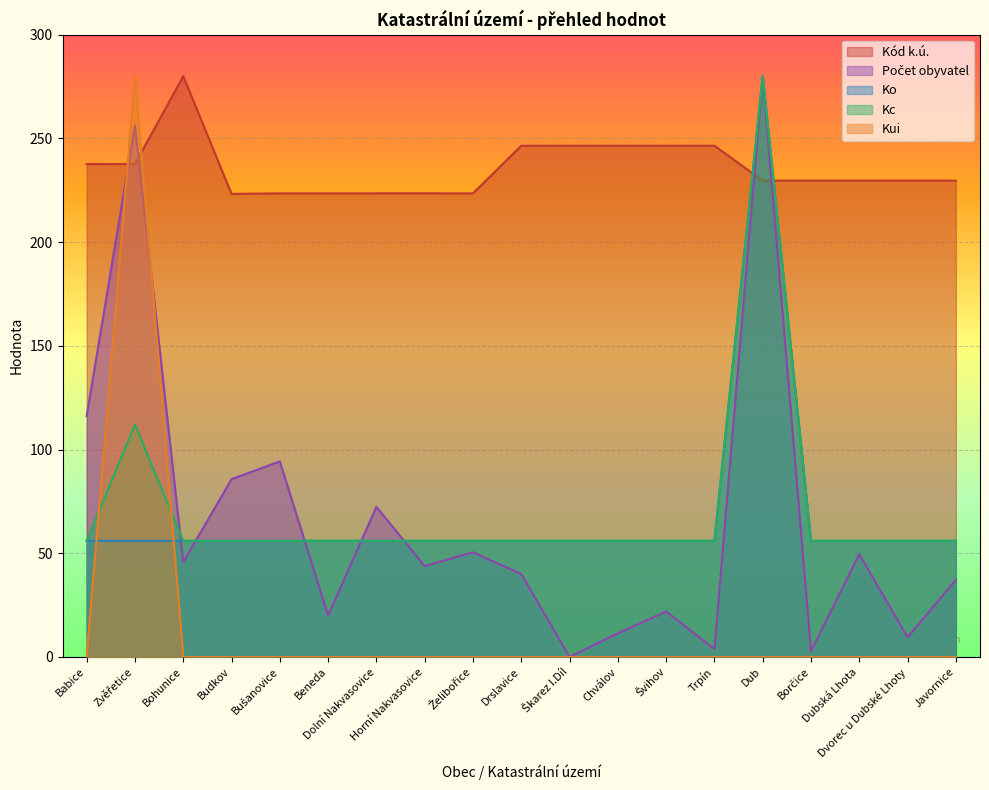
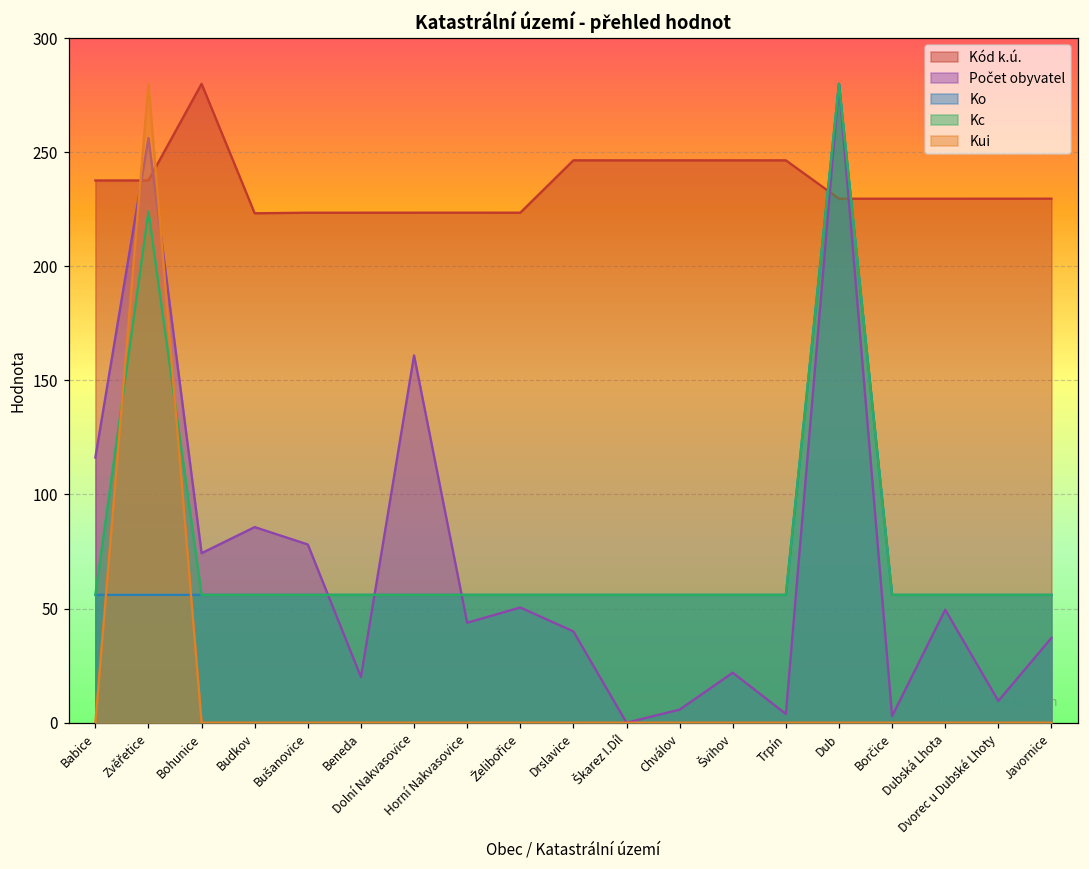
  {
    "Počet obyvatel": {
      "Babice": 116,
      "Zvěřetice": 256,
-     "Bohunice": 46,
+     "Bohunice": 74,
      "Budkov": 86,
-     "Bušanovice": 94,
+     "Bušanovice": 78,
      "Beneda": 20,
-     "Dolní Nakvasovice": 72,
+     "Dolní Nakvasovice": 161,
      "Horní Nakvasovice": 44,
      "Želibořice": 50,
      "Drslavice": 40,
-     "Chválov": 11,
+     "Chválov": 6,
      "Švihov": 22,
      "Trpín": 4,
      "Borčice": 3,
      "Dubská Lhota": 50,
      "Dvorec u Dubské Lhoty": 10,
      "Javornice": 37
    },
    "Ko": {
      "Zvěřetice": 56
    },
    "Kc": {
-     "Zvěřetice": 112
+     "Zvěřetice": 224
    }
  }
